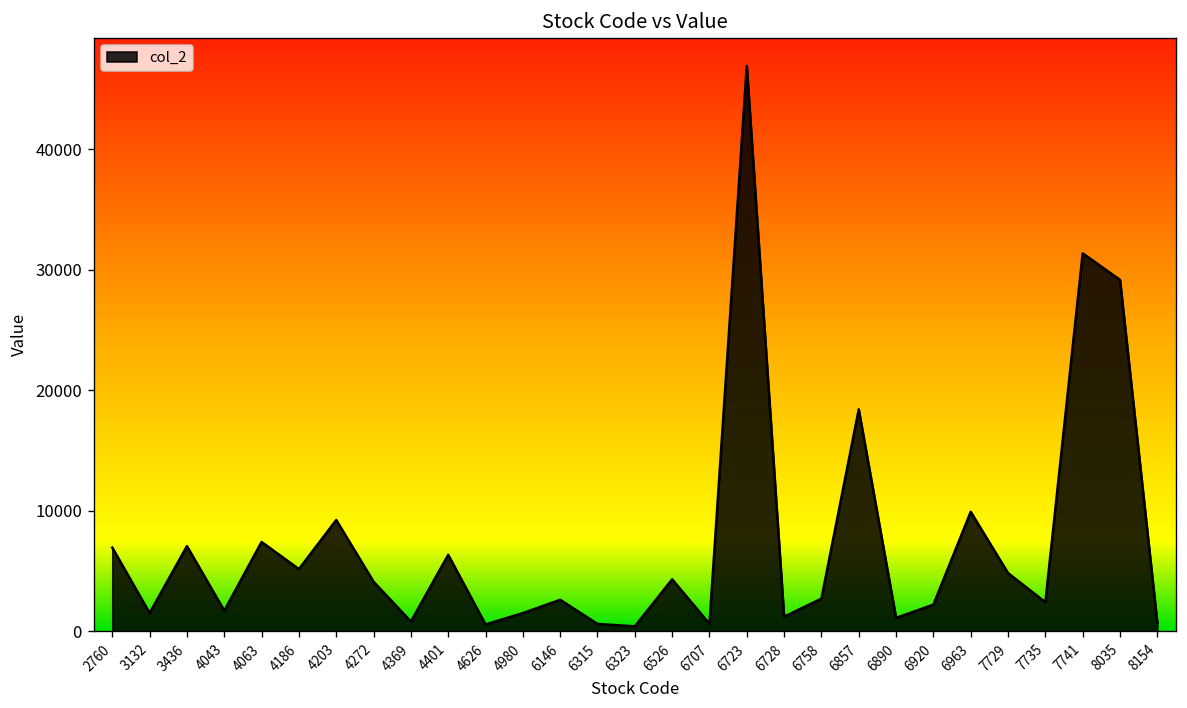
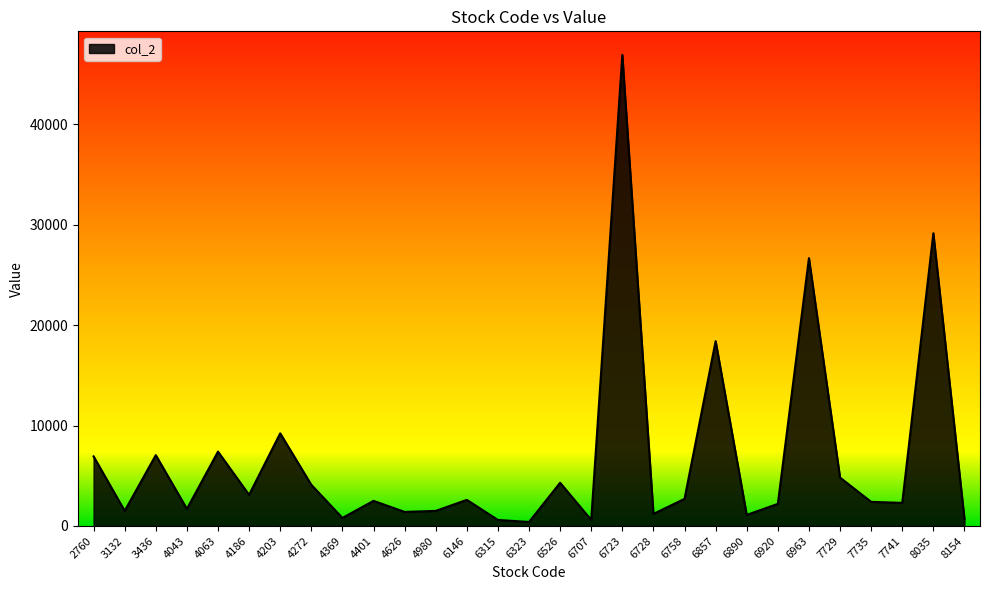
  {
    "2760": 6900,
    "3132": 1500,
    "3436": 7100,
    "4043": 1700,
    "4063": 7400,
-   "4186": 5100,
+   "4186": 3100,
    "4203": 9200,
    "4272": 4100,
    "4369": 800,
-   "4401": 6300,
-   "4626": 600,
+   "4401": 2500,
+   "4626": 1400,
    "4980": 1500,
    "6146": 2600,
    "6315": 600,
    "6323": 400,
    "6526": 4300,
    "6707": 600,
    "6723": 46900,
    "6728": 1200,
    "6758": 2700,
    "6857": 18400,
    "6890": 1100,
    "6920": 2200,
-   "6963": 9900,
+   "6963": 26700,
    "7729": 4800,
    "7735": 2400,
-   "7741": 31300,
+   "7741": 2300,
    "8035": 29100,
    "8154": 700
  }
